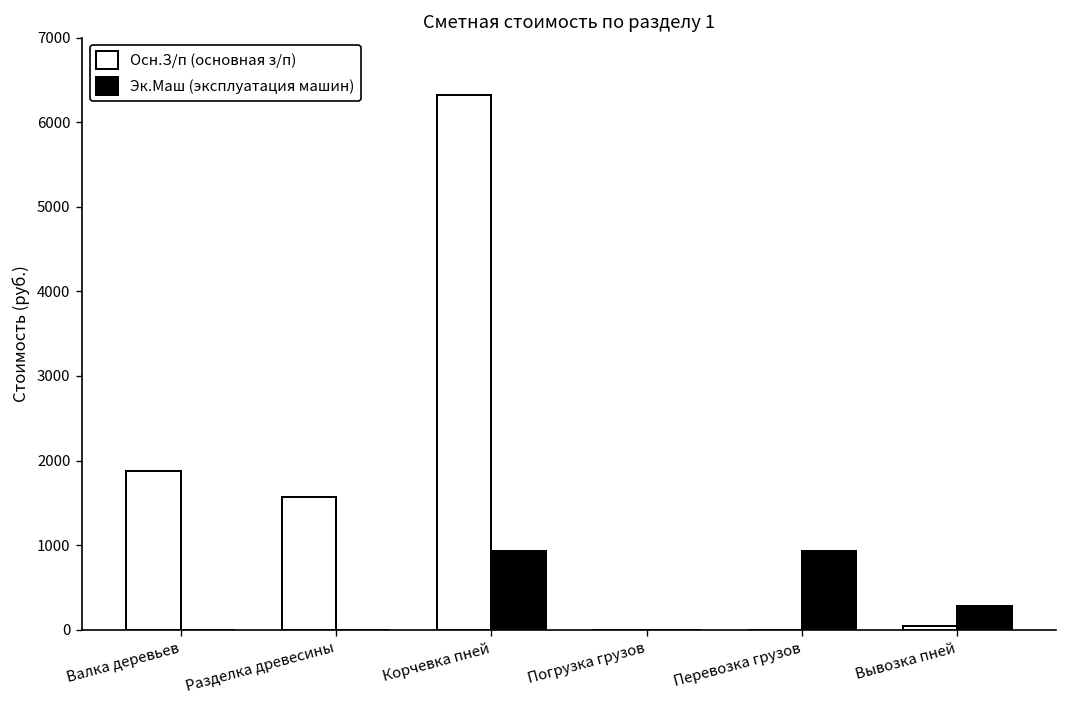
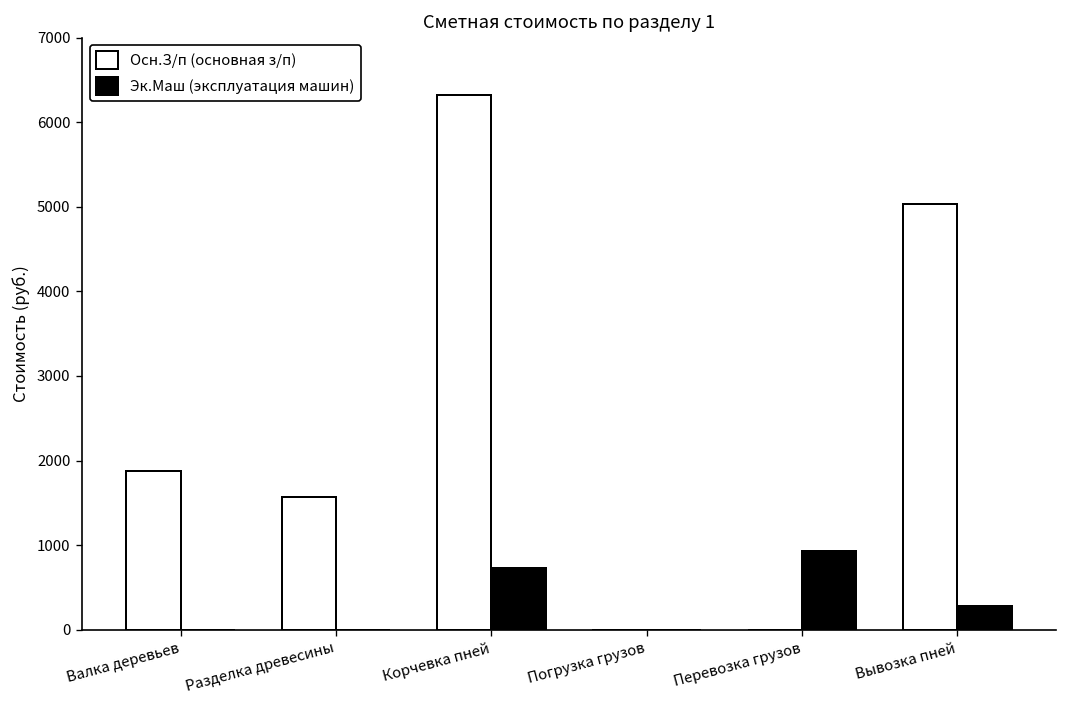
  {
    "Осн.З/п (основная з/п)": {
      "Валка деревьев": 1900,
      "Разделка древесины": 1600,
      "Корчевка пней": 6300,
      "Погрузка грузов": 0,
      "Перевозка грузов": 0,
-     "Вывозка пней": 0
+     "Вывозка пней": 5000
    },
    "Эк.Маш (эксплуатация машин)": {
      "Валка деревьев": 0,
      "Разделка древесины": 0,
-     "Корчевка пней": 900,
+     "Корчевка пней": 700,
      "Погрузка грузов": 0,
      "Перевозка грузов": 900,
      "Вывозка пней": 300
    }
  }
